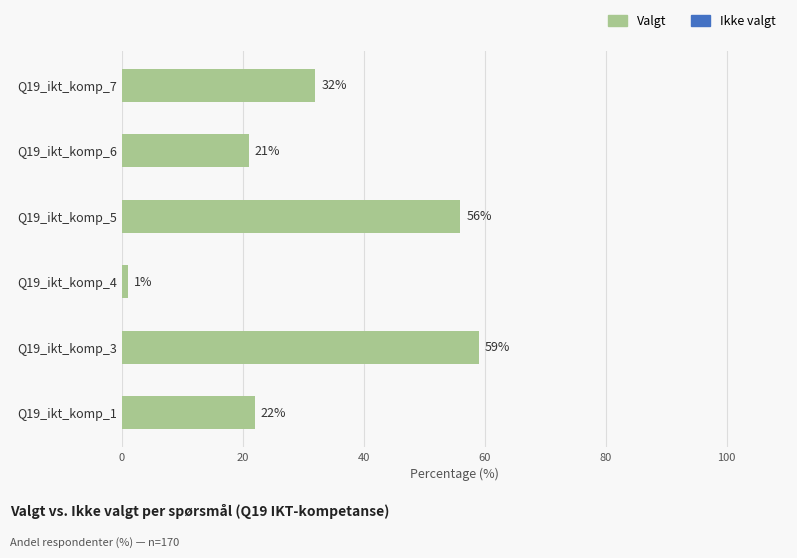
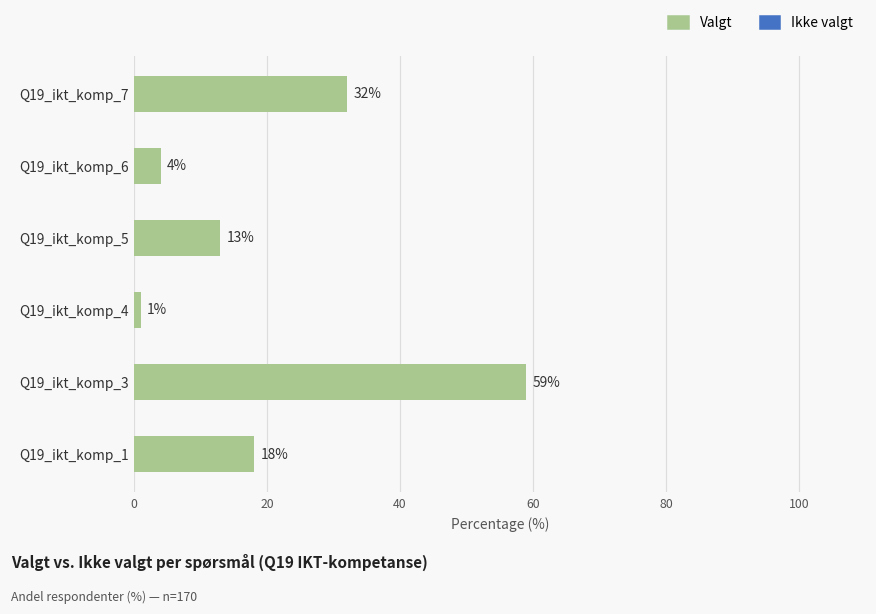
  {
    "Q19_ikt_komp_7": "32%",
-   "Q19_ikt_komp_6": "21%",
-   "Q19_ikt_komp_5": "56%",
+   "Q19_ikt_komp_6": "4%",
+   "Q19_ikt_komp_5": "13%",
    "Q19_ikt_komp_4": "1%",
    "Q19_ikt_komp_3": "59%",
-   "Q19_ikt_komp_1": "22%"
+   "Q19_ikt_komp_1": "18%"
  }
